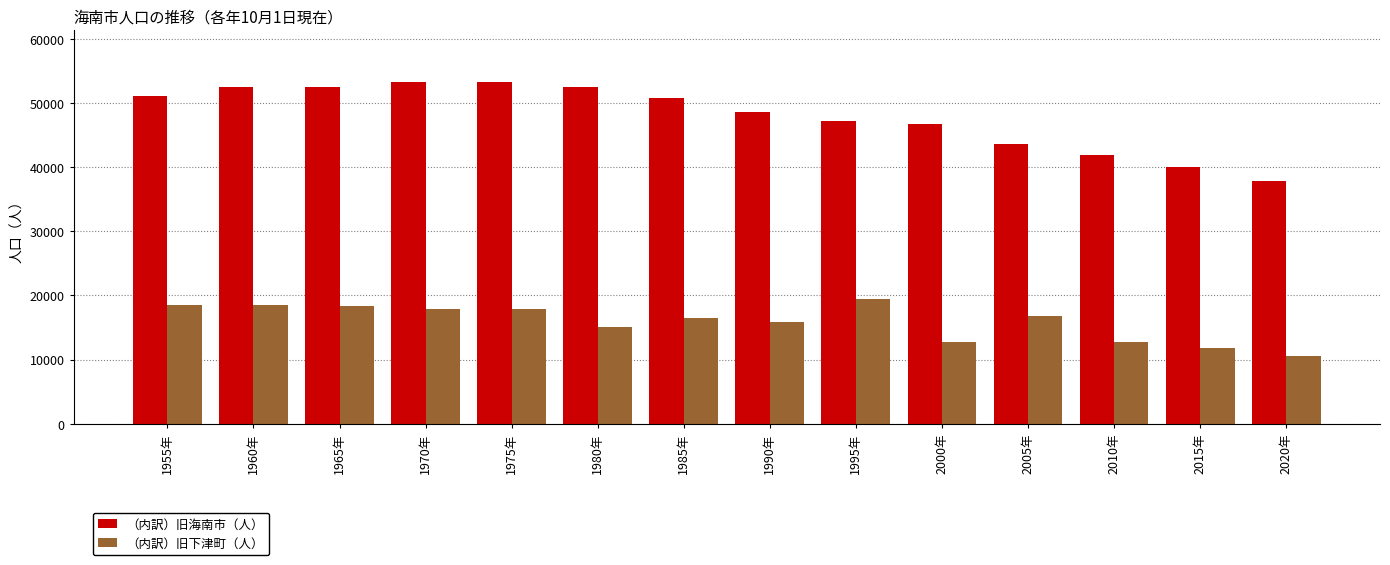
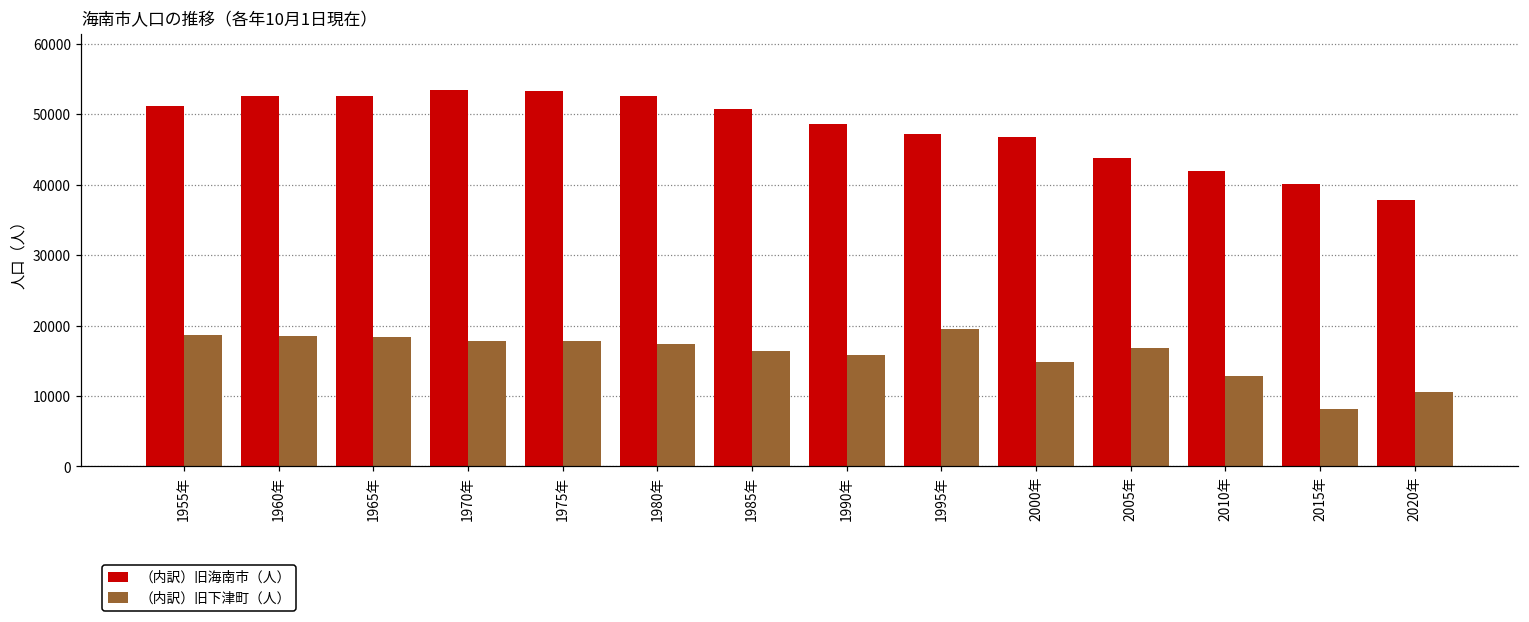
  {
    "（内訳）旧海南市（人）": {
      "1955年": 51000,
      "1960年": 53000,
      "1965年": 53000,
      "1970年": 53000,
      "1975年": 53000,
      "1980年": 53000,
      "1985年": 51000,
      "1990年": 49000,
      "1995年": 47000,
      "2000年": 47000,
      "2005年": 44000,
      "2010年": 42000,
      "2015年": 40000,
      "2020年": 38000
    },
    "（内訳）旧下津町（人）": {
      "1955年": 19000,
      "1960年": 19000,
      "1965年": 18000,
      "1970年": 18000,
      "1975年": 18000,
-     "1980年": 15000,
+     "1980年": 17000,
      "1985年": 16000,
      "1990年": 16000,
      "1995年": 19000,
-     "2000年": 13000,
+     "2000年": 15000,
      "2005年": 17000,
      "2010年": 13000,
-     "2015年": 12000,
+     "2015年": 8000,
      "2020年": 11000
    }
  }
